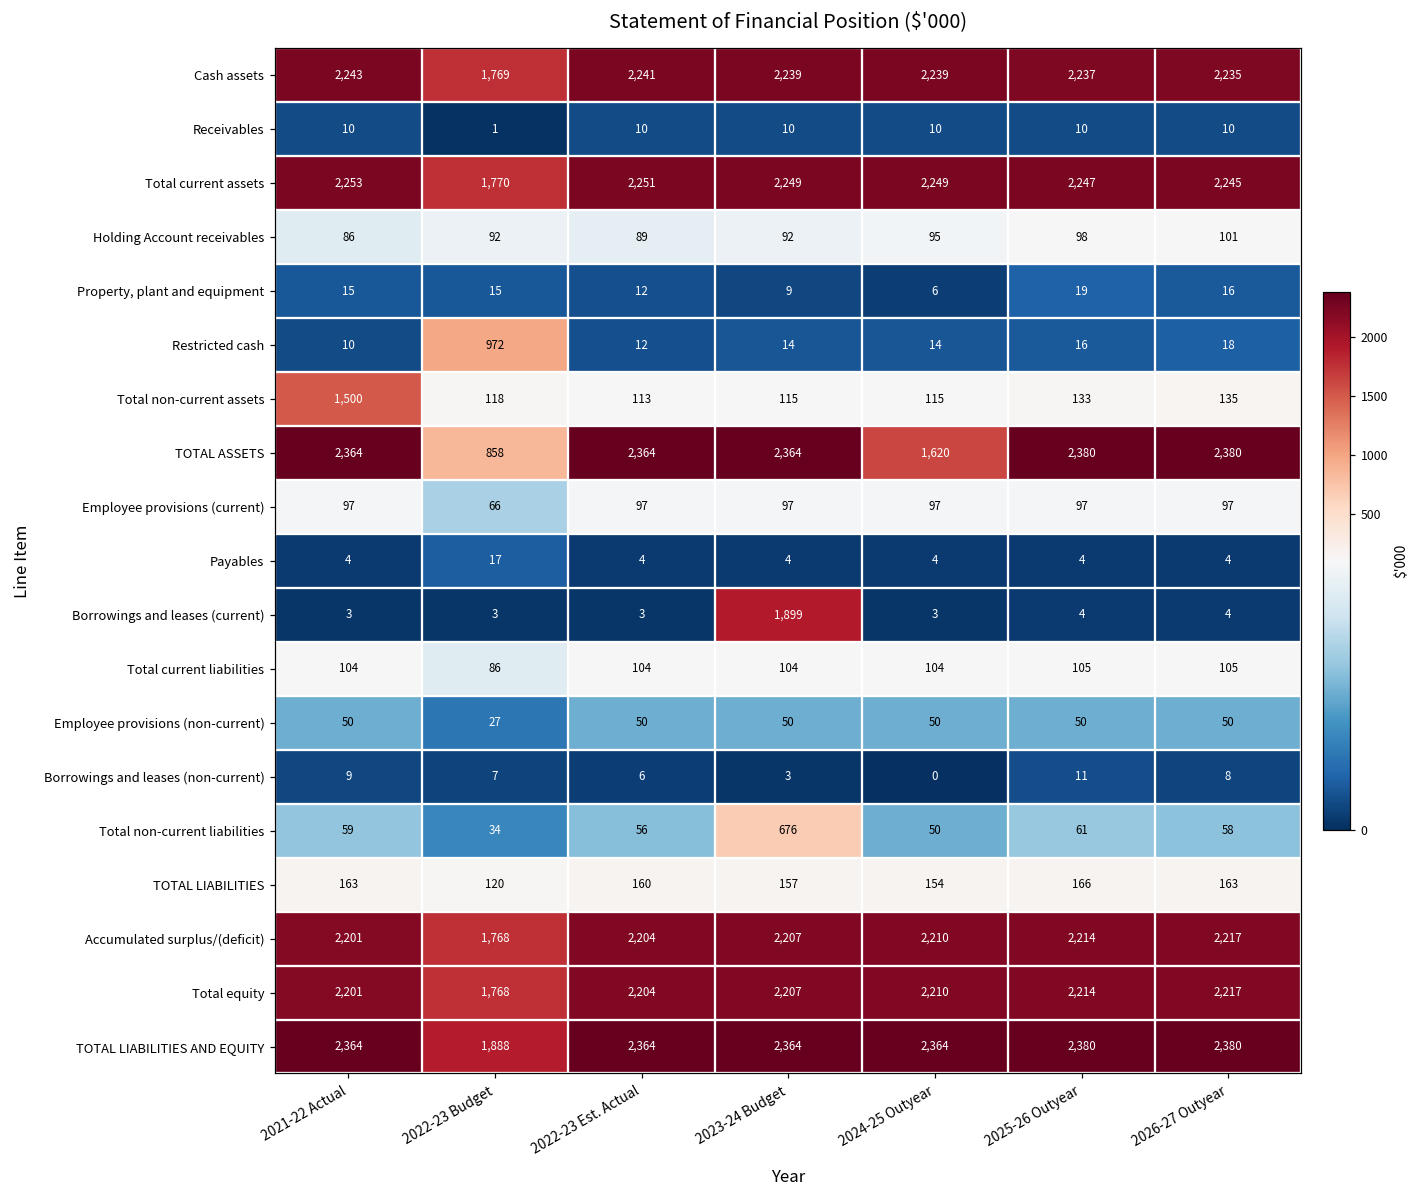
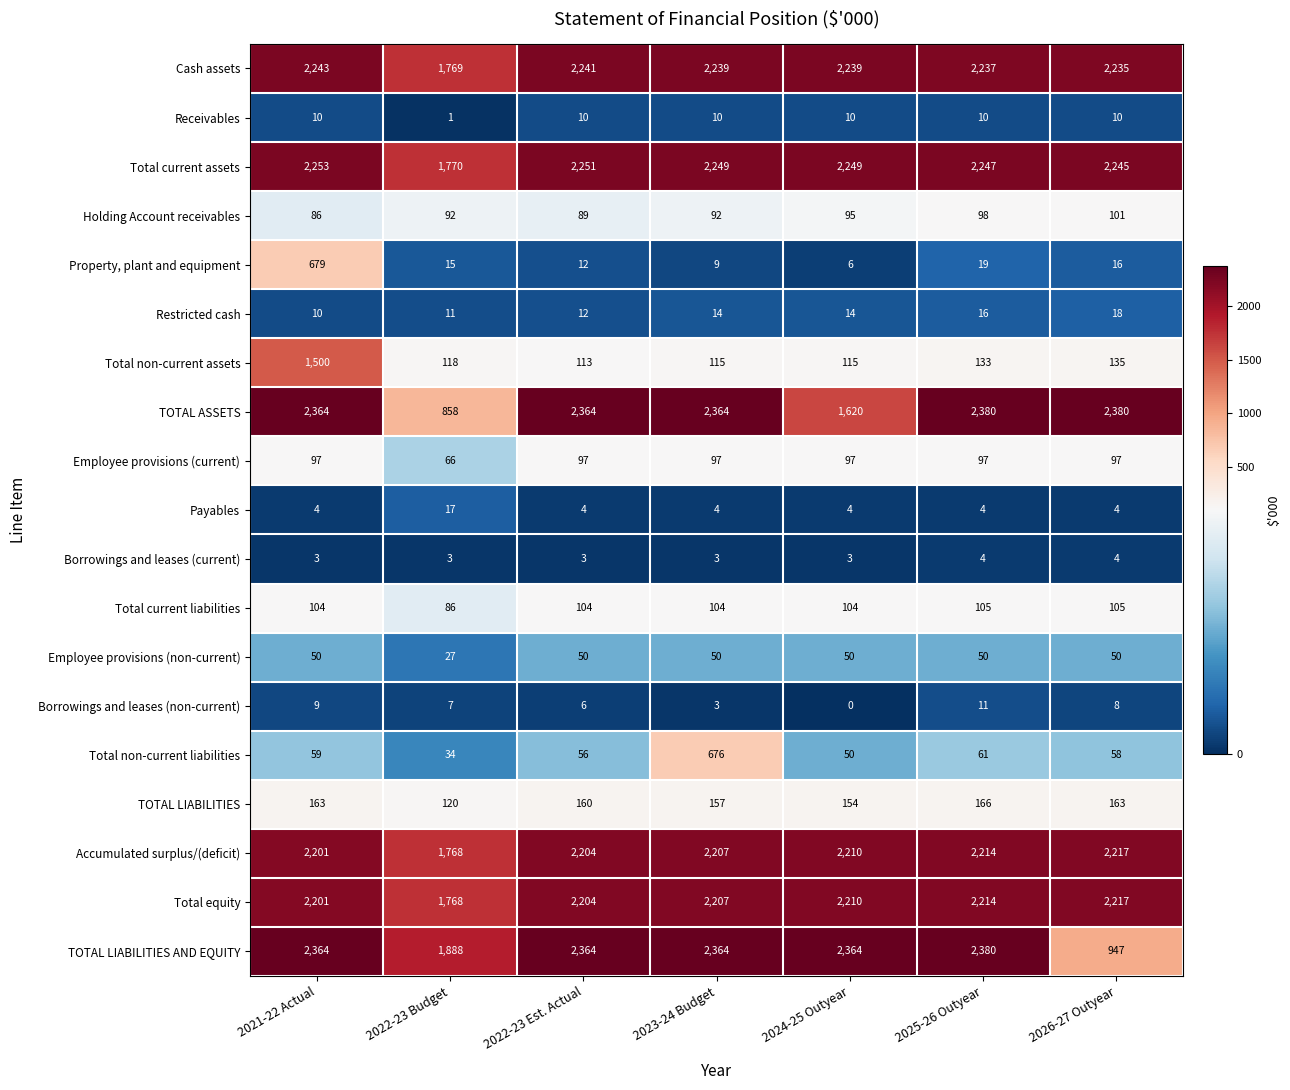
  {
    "Cash assets": {
      "2021-22 Actual": "2,243",
      "2022-23 Budget": "1,769",
      "2022-23 Est. Actual": "2,241",
      "2023-24 Budget": "2,239",
      "2024-25 Outyear": "2,239",
      "2025-26 Outyear": "2,237",
      "2026-27 Outyear": "2,235"
    },
    "Receivables": {
      "2021-22 Actual": "10",
      "2022-23 Budget": "1",
      "2022-23 Est. Actual": "10",
      "2023-24 Budget": "10",
      "2024-25 Outyear": "10",
      "2025-26 Outyear": "10",
      "2026-27 Outyear": "10"
    },
    "Total current assets": {
      "2021-22 Actual": "2,253",
      "2022-23 Budget": "1,770",
      "2022-23 Est. Actual": "2,251",
      "2023-24 Budget": "2,249",
      "2024-25 Outyear": "2,249",
      "2025-26 Outyear": "2,247",
      "2026-27 Outyear": "2,245"
    },
    "Holding Account receivables": {
      "2021-22 Actual": "86",
      "2022-23 Budget": "92",
      "2022-23 Est. Actual": "89",
      "2023-24 Budget": "92",
      "2024-25 Outyear": "95",
      "2025-26 Outyear": "98",
      "2026-27 Outyear": "101"
    },
    "Property, plant and equipment": {
-     "2021-22 Actual": "15",
+     "2021-22 Actual": "679",
      "2022-23 Budget": "15",
      "2022-23 Est. Actual": "12",
      "2023-24 Budget": "9",
      "2024-25 Outyear": "6",
      "2025-26 Outyear": "19",
      "2026-27 Outyear": "16"
    },
    "Restricted cash": {
      "2021-22 Actual": "10",
-     "2022-23 Budget": "972",
+     "2022-23 Budget": "11",
      "2022-23 Est. Actual": "12",
      "2023-24 Budget": "14",
      "2024-25 Outyear": "14",
      "2025-26 Outyear": "16",
      "2026-27 Outyear": "18"
    },
    "Total non-current assets": {
      "2021-22 Actual": "1,500",
      "2022-23 Budget": "118",
      "2022-23 Est. Actual": "113",
      "2023-24 Budget": "115",
      "2024-25 Outyear": "115",
      "2025-26 Outyear": "133",
      "2026-27 Outyear": "135"
    },
    "TOTAL ASSETS": {
      "2021-22 Actual": "2,364",
      "2022-23 Budget": "858",
      "2022-23 Est. Actual": "2,364",
      "2023-24 Budget": "2,364",
      "2024-25 Outyear": "1,620",
      "2025-26 Outyear": "2,380",
      "2026-27 Outyear": "2,380"
    },
    "Employee provisions (current)": {
      "2021-22 Actual": "97",
      "2022-23 Budget": "66",
      "2022-23 Est. Actual": "97",
      "2023-24 Budget": "97",
      "2024-25 Outyear": "97",
      "2025-26 Outyear": "97",
      "2026-27 Outyear": "97"
    },
    "Payables": {
      "2021-22 Actual": "4",
      "2022-23 Budget": "17",
      "2022-23 Est. Actual": "4",
      "2023-24 Budget": "4",
      "2024-25 Outyear": "4",
      "2025-26 Outyear": "4",
      "2026-27 Outyear": "4"
    },
    "Borrowings and leases (current)": {
      "2021-22 Actual": "3",
      "2022-23 Budget": "3",
      "2022-23 Est. Actual": "3",
-     "2023-24 Budget": "1,899",
+     "2023-24 Budget": "3",
      "2024-25 Outyear": "3",
      "2025-26 Outyear": "4",
      "2026-27 Outyear": "4"
    },
    "Total current liabilities": {
      "2021-22 Actual": "104",
      "2022-23 Budget": "86",
      "2022-23 Est. Actual": "104",
      "2023-24 Budget": "104",
      "2024-25 Outyear": "104",
      "2025-26 Outyear": "105",
      "2026-27 Outyear": "105"
    },
    "Employee provisions (non-current)": {
      "2021-22 Actual": "50",
      "2022-23 Budget": "27",
      "2022-23 Est. Actual": "50",
      "2023-24 Budget": "50",
      "2024-25 Outyear": "50",
      "2025-26 Outyear": "50",
      "2026-27 Outyear": "50"
    },
    "Borrowings and leases (non-current)": {
      "2021-22 Actual": "9",
      "2022-23 Budget": "7",
      "2022-23 Est. Actual": "6",
      "2023-24 Budget": "3",
      "2024-25 Outyear": "0",
      "2025-26 Outyear": "11",
      "2026-27 Outyear": "8"
    },
    "Total non-current liabilities": {
      "2021-22 Actual": "59",
      "2022-23 Budget": "34",
      "2022-23 Est. Actual": "56",
      "2023-24 Budget": "676",
      "2024-25 Outyear": "50",
      "2025-26 Outyear": "61",
      "2026-27 Outyear": "58"
    },
    "TOTAL LIABILITIES": {
      "2021-22 Actual": "163",
      "2022-23 Budget": "120",
      "2022-23 Est. Actual": "160",
      "2023-24 Budget": "157",
      "2024-25 Outyear": "154",
      "2025-26 Outyear": "166",
      "2026-27 Outyear": "163"
    },
    "Accumulated surplus/(deficit)": {
      "2021-22 Actual": "2,201",
      "2022-23 Budget": "1,768",
      "2022-23 Est. Actual": "2,204",
      "2023-24 Budget": "2,207",
      "2024-25 Outyear": "2,210",
      "2025-26 Outyear": "2,214",
      "2026-27 Outyear": "2,217"
    },
    "Total equity": {
      "2021-22 Actual": "2,201",
      "2022-23 Budget": "1,768",
      "2022-23 Est. Actual": "2,204",
      "2023-24 Budget": "2,207",
      "2024-25 Outyear": "2,210",
      "2025-26 Outyear": "2,214",
      "2026-27 Outyear": "2,217"
    },
    "TOTAL LIABILITIES AND EQUITY": {
      "2021-22 Actual": "2,364",
      "2022-23 Budget": "1,888",
      "2022-23 Est. Actual": "2,364",
      "2023-24 Budget": "2,364",
      "2024-25 Outyear": "2,364",
      "2025-26 Outyear": "2,380",
-     "2026-27 Outyear": "2,380"
+     "2026-27 Outyear": "947"
    }
  }
